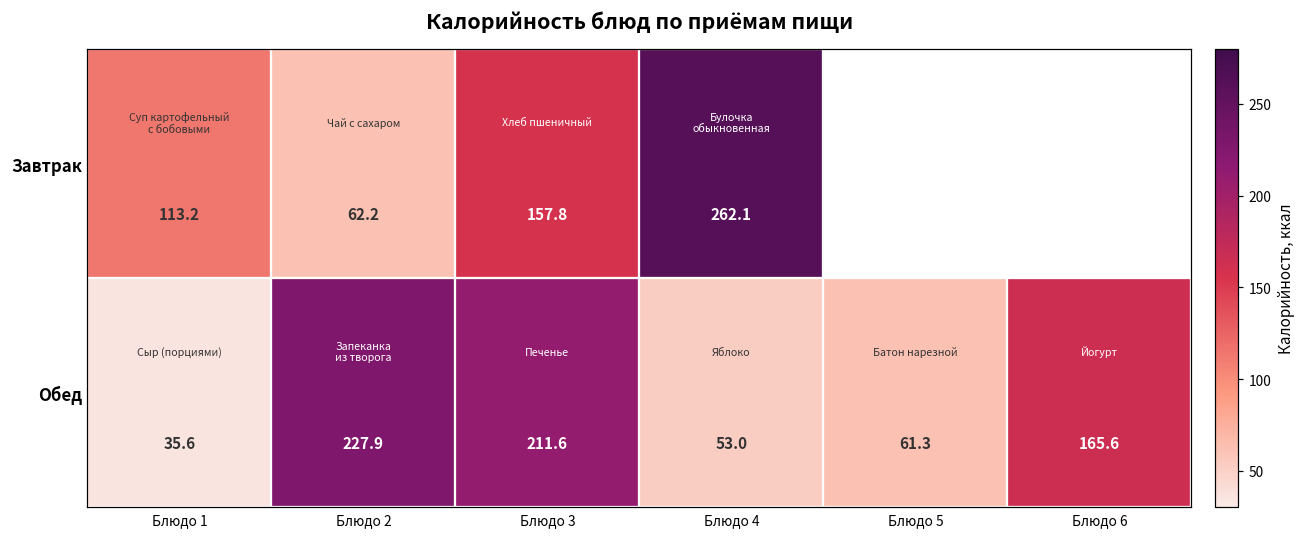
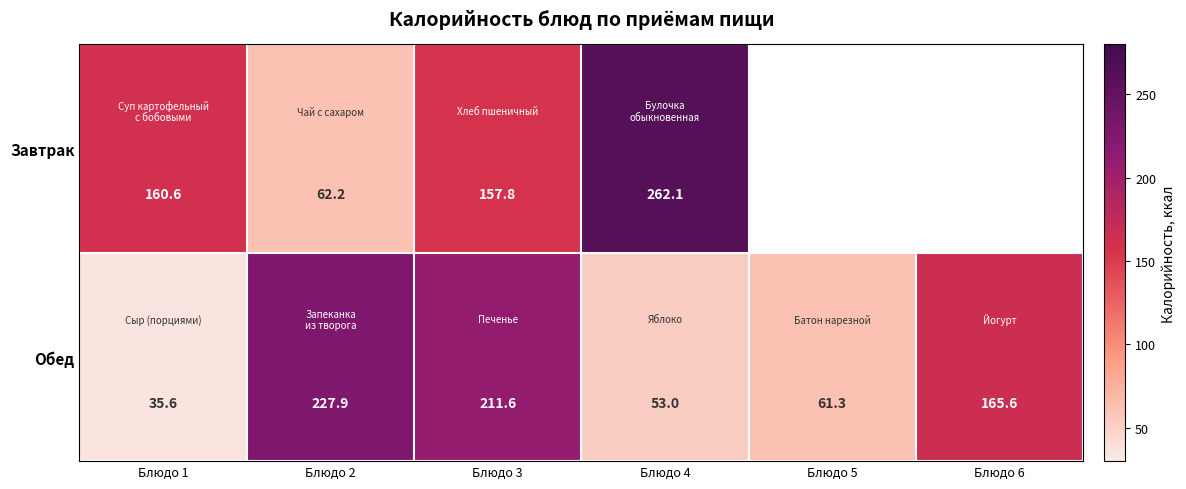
  {
    "Завтрак": {
-     "Блюдо 1": 113.2
+     "Блюдо 1": 160.6
    }
  }
